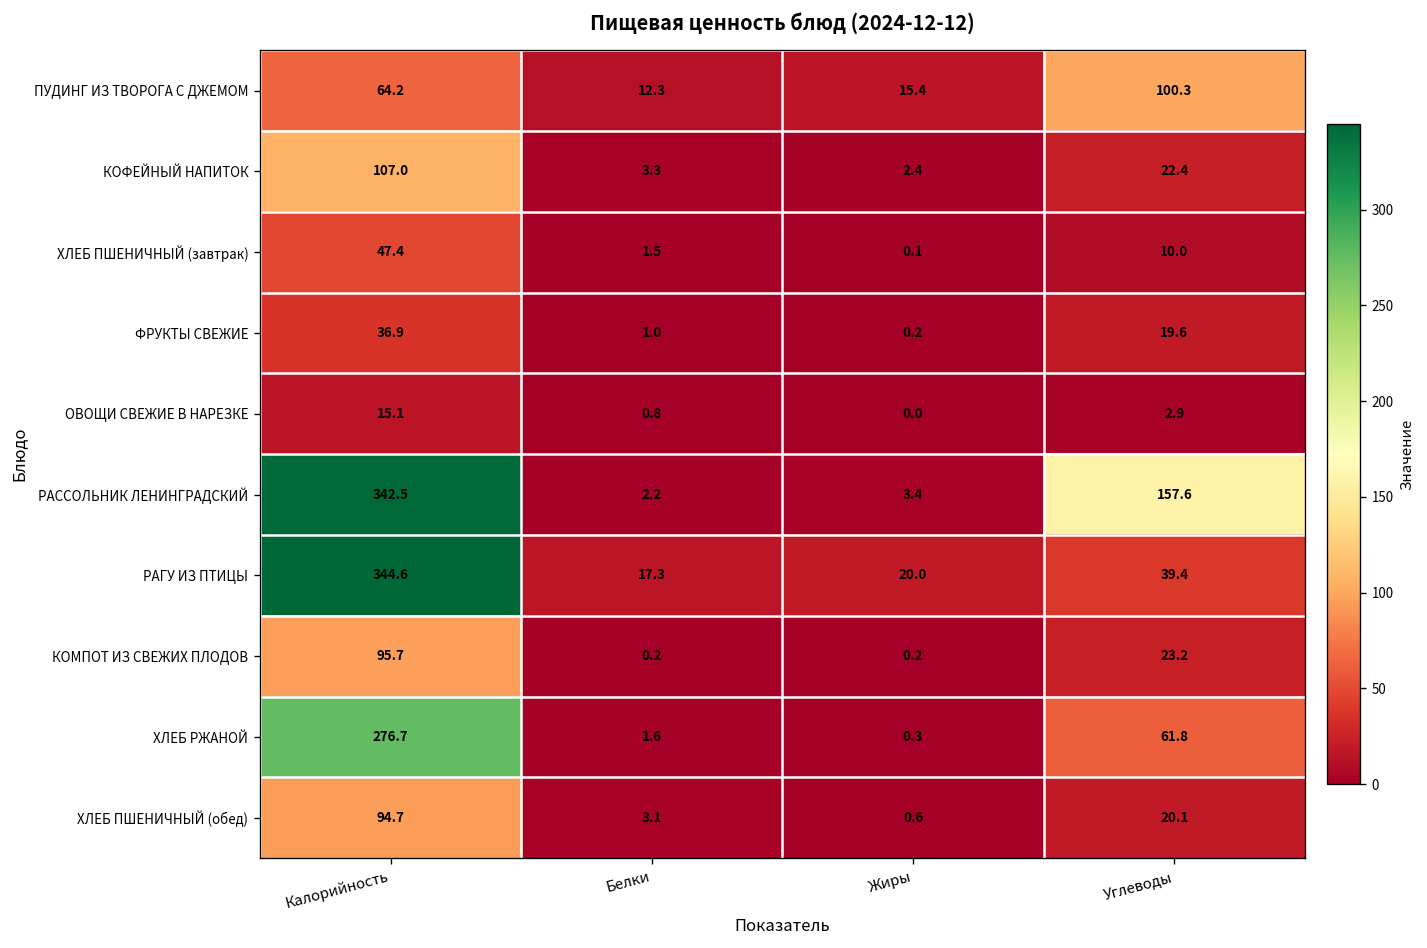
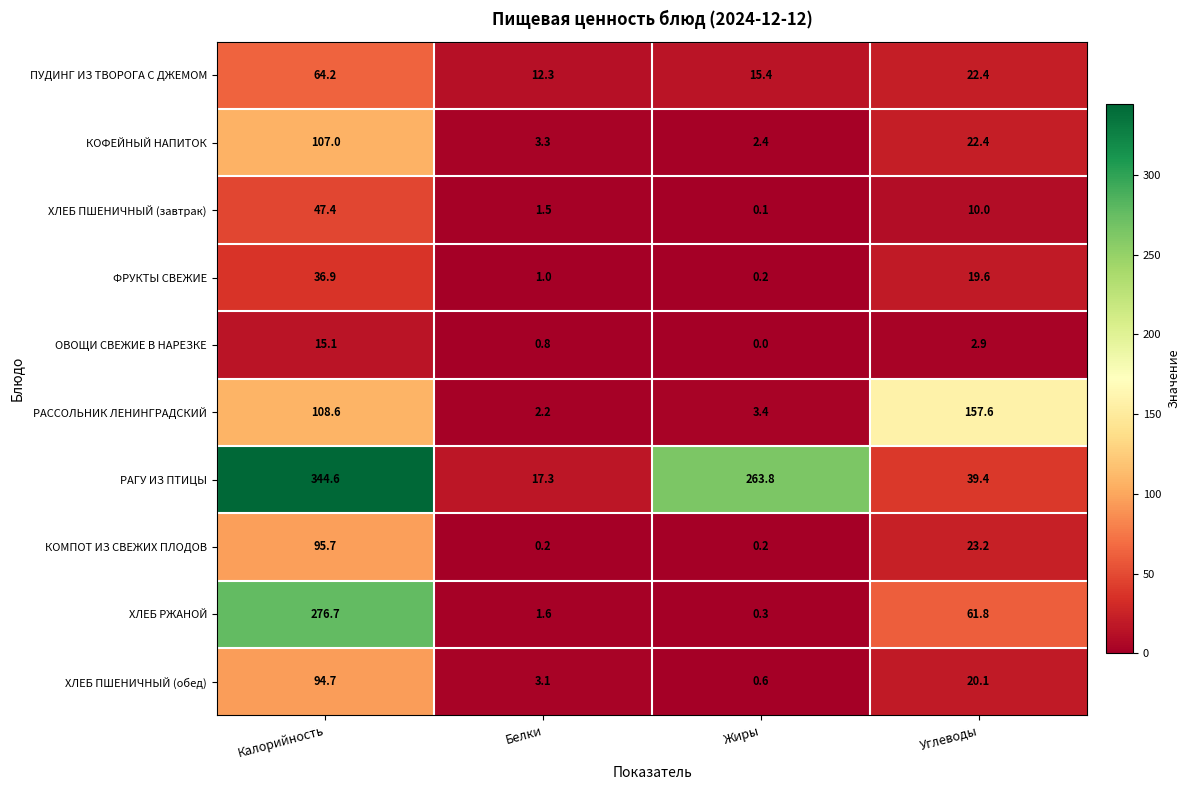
  {
    "ПУДИНГ ИЗ ТВОРОГА С ДЖЕМОМ": {
      "Калорийность": 64.2,
      "Белки": 12.3,
      "Жиры": 15.4,
-     "Углеводы": 100.3
+     "Углеводы": 22.4
    },
    "КОФЕЙНЫЙ НАПИТОК": {
      "Калорийность": 107.0,
      "Белки": 3.3,
      "Жиры": 2.4,
      "Углеводы": 22.4
    },
    "ХЛЕБ ПШЕНИЧНЫЙ (завтрак)": {
      "Калорийность": 47.4,
      "Белки": 1.5,
      "Жиры": 0.1,
      "Углеводы": 10.0
    },
    "ФРУКТЫ СВЕЖИЕ": {
      "Калорийность": 36.9,
      "Белки": 1.0,
      "Жиры": 0.2,
      "Углеводы": 19.6
    },
    "ОВОЩИ СВЕЖИЕ В НАРЕЗКЕ": {
      "Калорийность": 15.1,
      "Белки": 0.8,
      "Жиры": 0.0,
      "Углеводы": 2.9
    },
    "РАССОЛЬНИК ЛЕНИНГРАДСКИЙ": {
-     "Калорийность": 342.5,
+     "Калорийность": 108.6,
      "Белки": 2.2,
      "Жиры": 3.4,
      "Углеводы": 157.6
    },
    "РАГУ ИЗ ПТИЦЫ": {
      "Калорийность": 344.6,
      "Белки": 17.3,
-     "Жиры": 20.0,
+     "Жиры": 263.8,
      "Углеводы": 39.4
    },
    "КОМПОТ ИЗ СВЕЖИХ ПЛОДОВ": {
      "Калорийность": 95.7,
      "Белки": 0.2,
      "Жиры": 0.2,
      "Углеводы": 23.2
    },
    "ХЛЕБ РЖАНОЙ": {
      "Калорийность": 276.7,
      "Белки": 1.6,
      "Жиры": 0.3,
      "Углеводы": 61.8
    },
    "ХЛЕБ ПШЕНИЧНЫЙ (обед)": {
      "Калорийность": 94.7,
      "Белки": 3.1,
      "Жиры": 0.6,
      "Углеводы": 20.1
    }
  }
